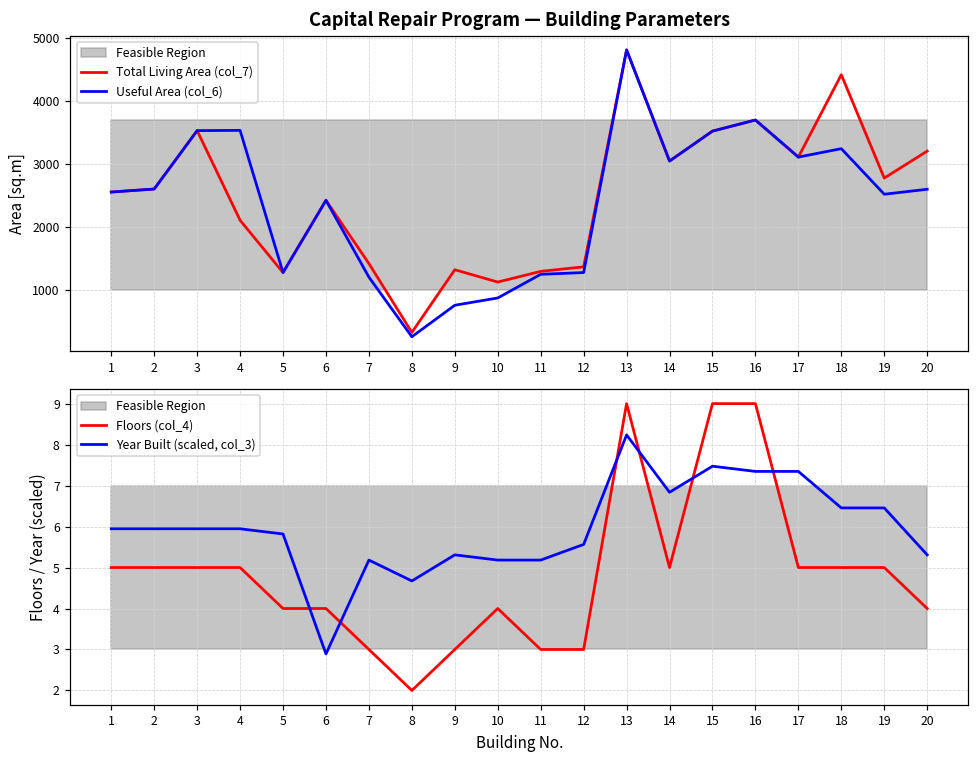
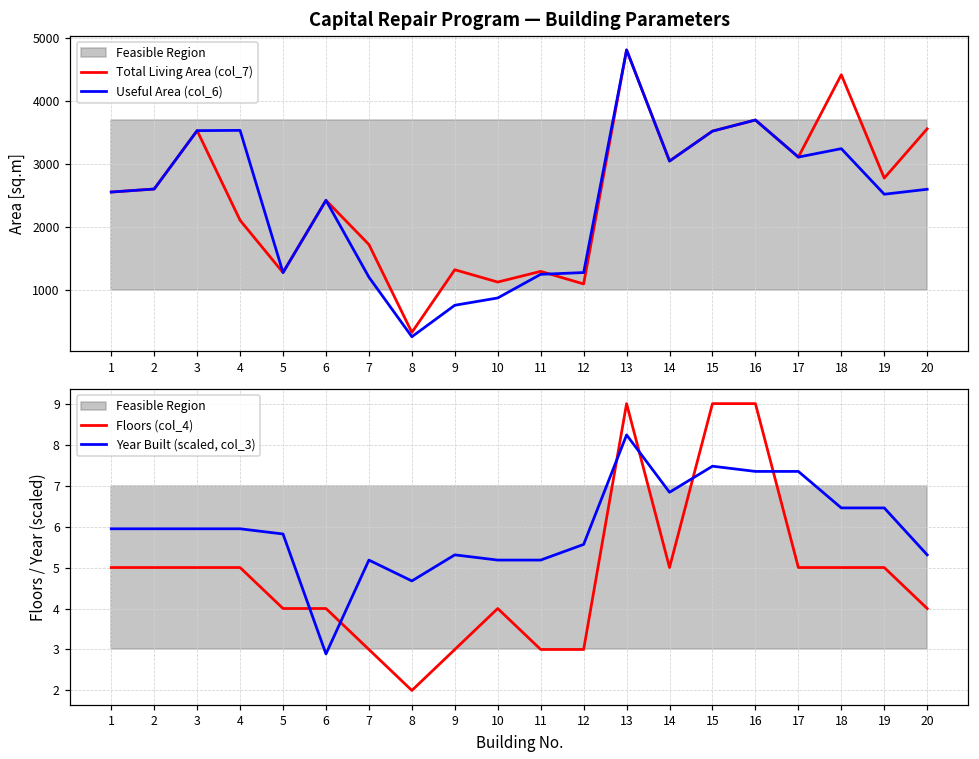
  {
    "Capital Repair Program — Building Parameters": {
      "Feasible Region": {
        "1": 3700,
        "2": 3700,
        "3": 3700,
        "4": 3700,
        "5": 3700,
        "6": 3700,
        "7": 3700,
        "8": 3700,
        "9": 3700,
        "10": 3700,
        "11": 3700,
        "12": 3700,
        "13": 3700,
        "14": 3700,
        "15": 3700,
        "17": 3700,
        "18": 3700,
        "19": 3700,
        "20": 3700
      },
      "Total Living Area (col_7)": {
        "4": 2100,
-       "7": 1400,
+       "7": 1700,
        "8": 300,
        "9": 1300,
        "10": 1100,
        "11": 1300,
-       "12": 1400,
+       "12": 1100,
        "18": 4400,
        "19": 2800,
-       "20": 3200
+       "20": 3600
      },
      "Useful Area (col_6)": {
        "4": 3500,
        "7": 1200,
        "8": 300,
        "9": 800,
        "10": 900,
        "11": 1200,
        "12": 1300,
        "18": 3200,
        "19": 2500,
        "20": 2600
      }
    }
  }
